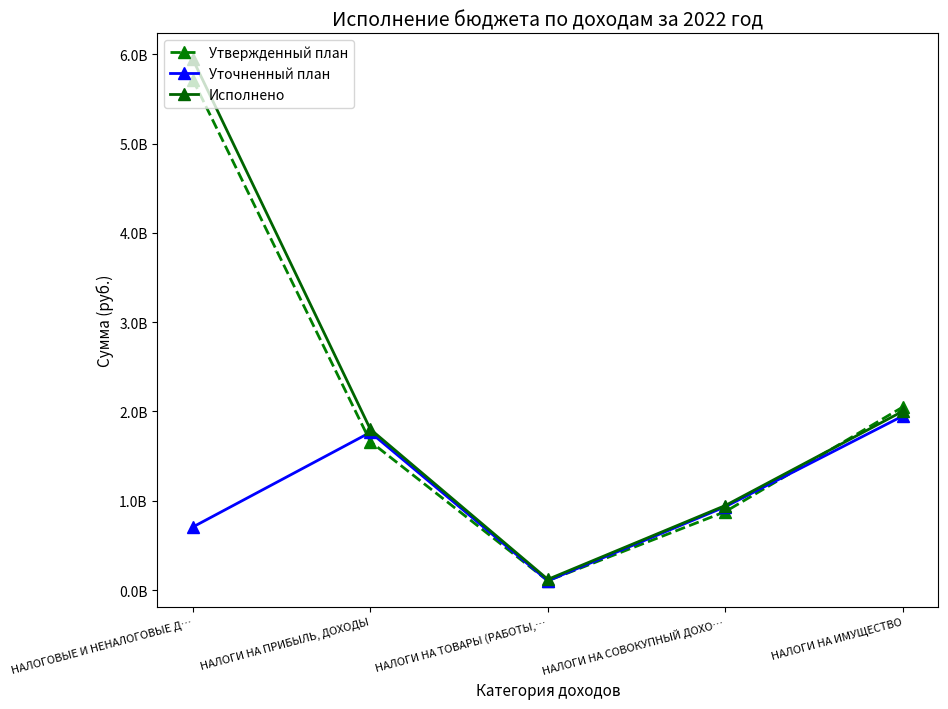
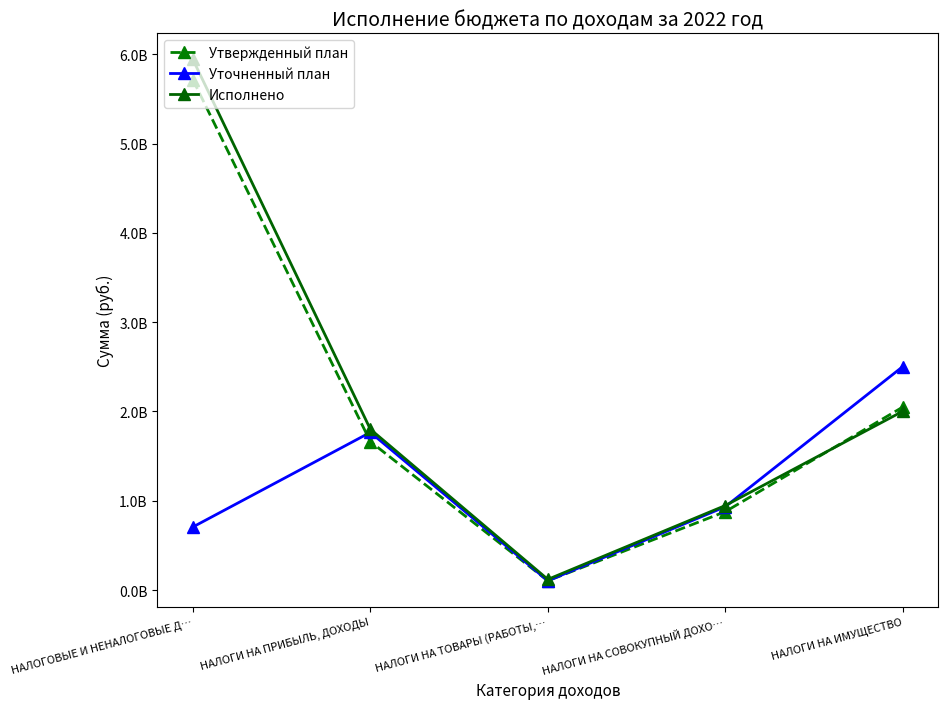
  {
    "Уточненный план": {
      "НАЛОГОВЫЕ И НЕНАЛОГОВЫЕ Д…": 700000000,
      "НАЛОГИ НА ПРИБЫЛЬ, ДОХОДЫ": 1800000000,
-     "НАЛОГИ НА ИМУЩЕСТВО": 2000000000
+     "НАЛОГИ НА ИМУЩЕСТВО": 2500000000
    }
  }
